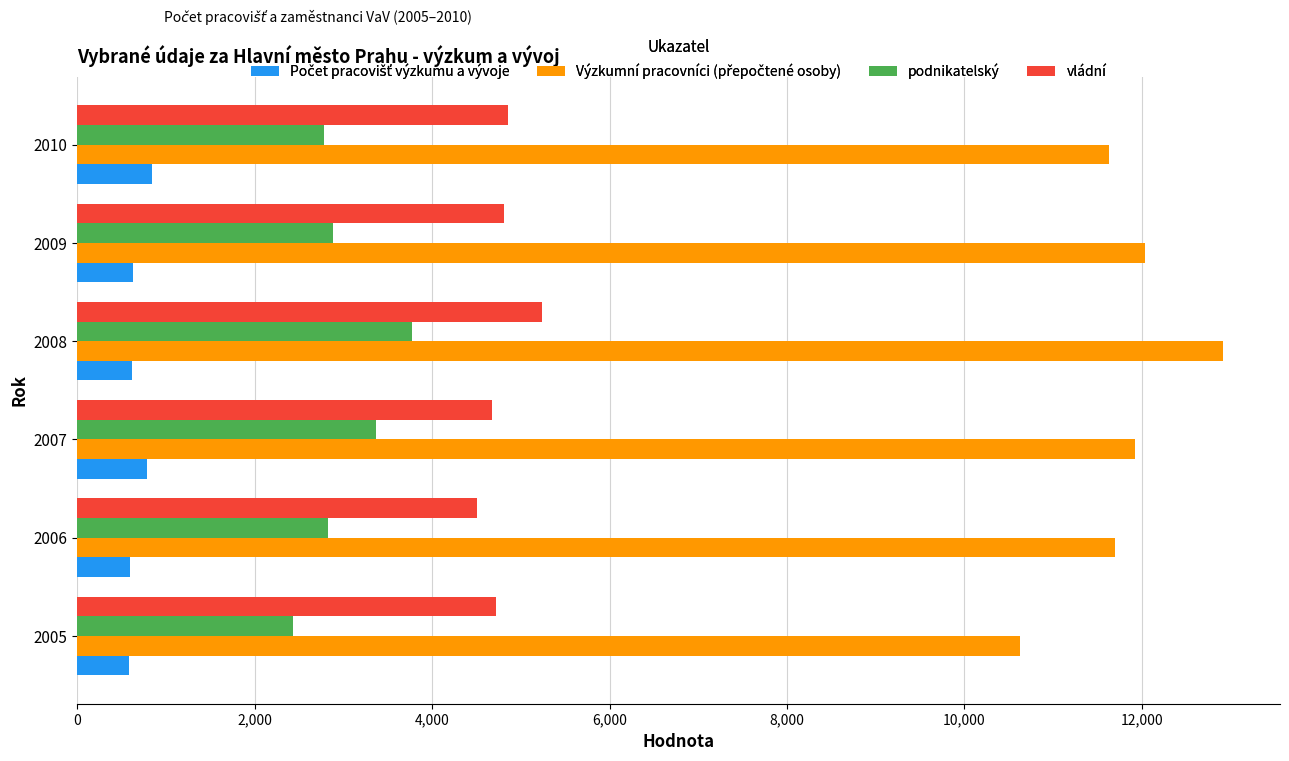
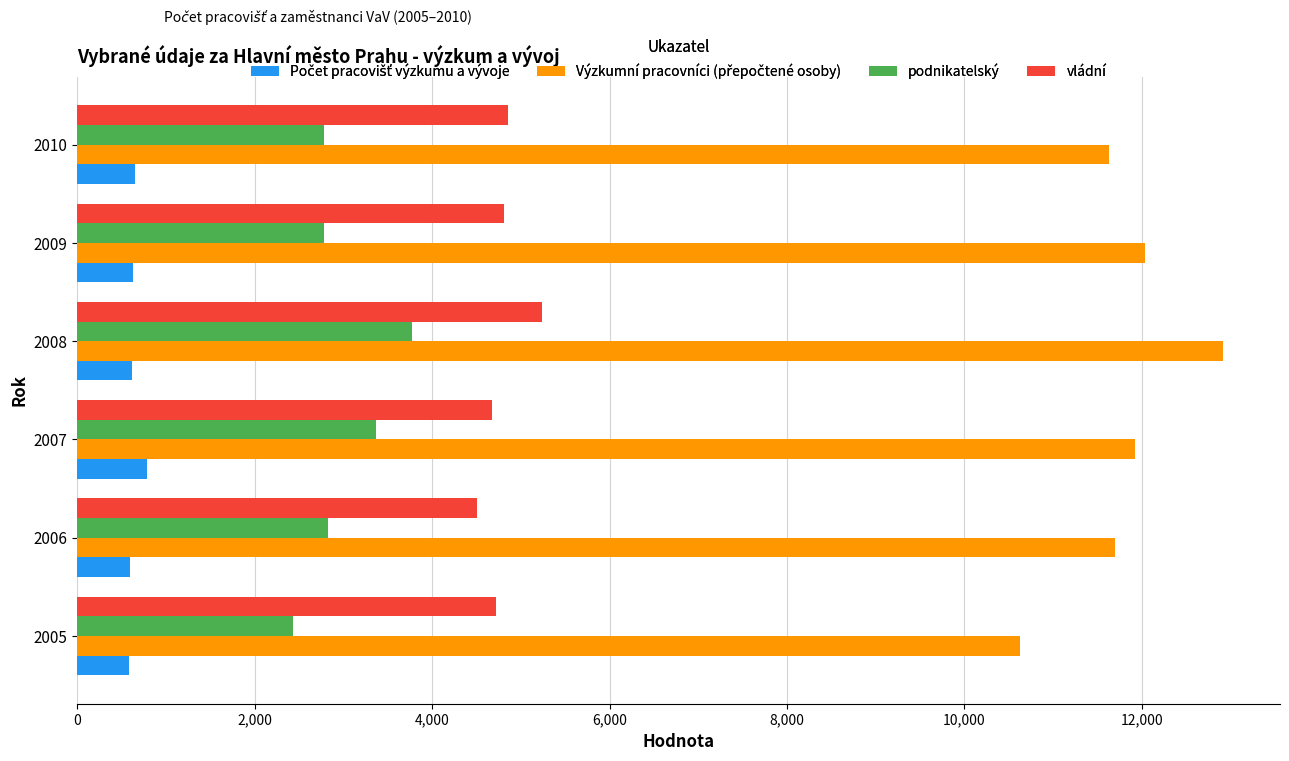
  {
    "Počet pracovišť výzkumu a vývoje": {
-     "2010": "800",
+     "2010": "700",
      "2009": "600",
      "2008": "600",
      "2007": "800",
      "2006": "600",
      "2005": "600"
    },
    "Výzkumní pracovníci (přepočtené osoby)": {
      "2010": "11,600",
      "2009": "12,000",
      "2008": "12,900",
      "2007": "11,900",
      "2006": "11,700",
      "2005": "10,600"
    },
    "podnikatelský": {
      "2010": "2,800",
-     "2009": "2,900",
+     "2009": "2,800",
      "2008": "3,800",
      "2007": "3,400",
      "2006": "2,800",
      "2005": "2,400"
    },
    "vládní": {
      "2010": "4,900",
      "2009": "4,800",
      "2008": "5,200",
      "2007": "4,700",
      "2006": "4,500",
      "2005": "4,700"
    }
  }
